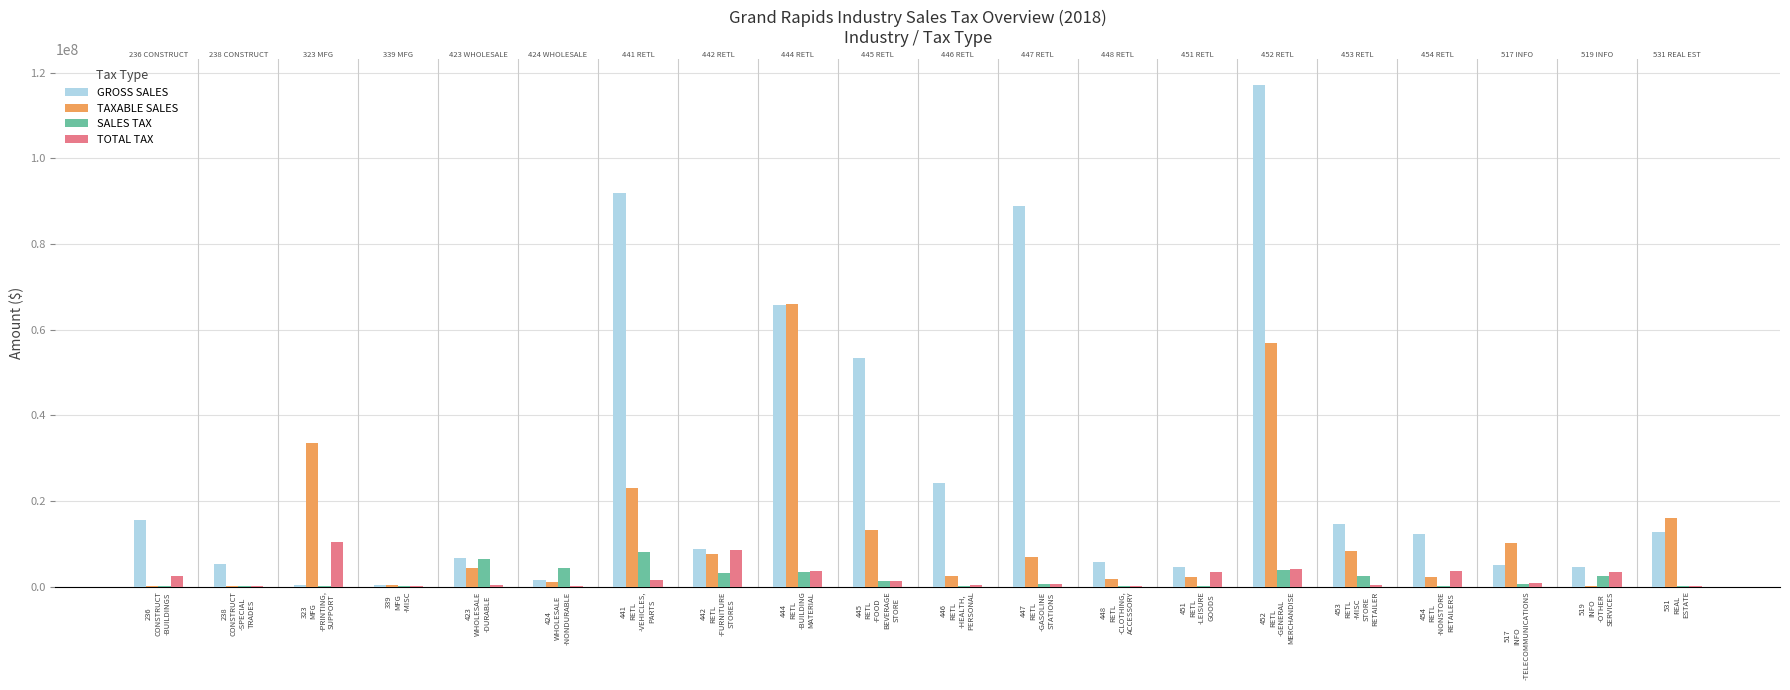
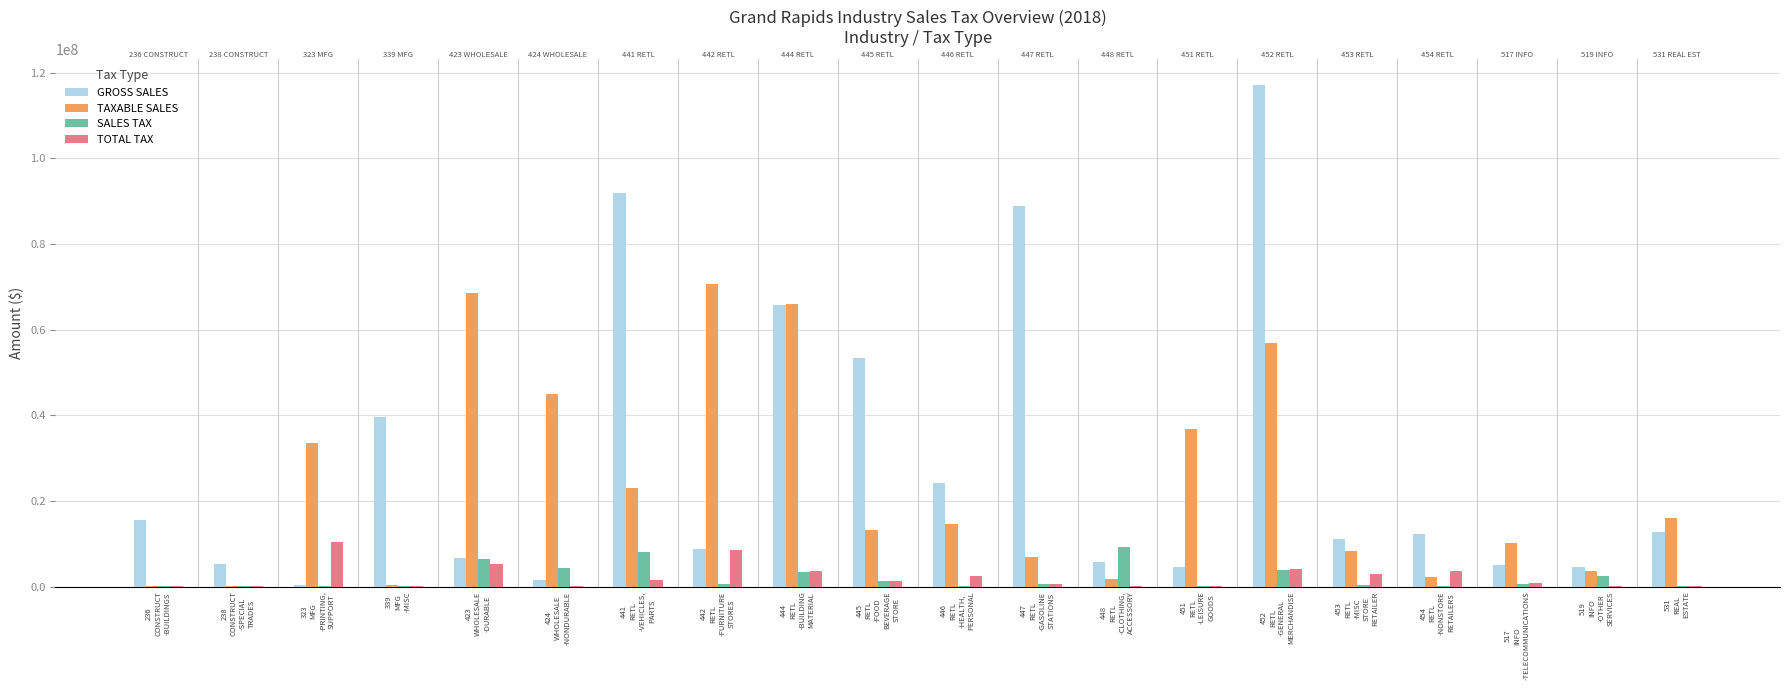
  {
    "GROSS SALES": {
      "236 CONSTRUCT -BUILDINGS": 16000000,
      "238 CONSTRUCT -SPECIAL TRADES": 5000000,
-     "339 MFG -MISC": 0,
+     "339 MFG -MISC": 40000000,
      "423 WHOLESALE -DURABLE": 7000000,
      "424 WHOLESALE -NONDURABLE": 2000000,
      "441 RETL -VEHICLES, PARTS": 92000000,
      "442 RETL -FURNITURE STORES": 9000000,
      "444 RETL -BUILDING MATERIAL": 66000000,
      "445 RETL -FOOD BEVERAGE STORE": 53000000,
      "446 RETL -HEALTH, PERSONAL": 24000000,
      "447 RETL -GASOLINE STATIONS": 89000000,
      "448 RETL -CLOTHING, ACCESSORY": 6000000,
      "451 RETL -LEISURE GOODS": 5000000,
      "452 RETL -GENERAL MERCHANDISE": 117000000,
-     "453 RETL -MISC STORE RETAILER": 15000000,
+     "453 RETL -MISC STORE RETAILER": 11000000,
      "454 RETL -NONSTORE RETAILERS": 12000000,
      "517 INFO -TELECOMMUNICATIONS": 5000000,
      "519 INFO -OTHER SERVICES": 5000000,
      "531 REAL ESTATE": 13000000
    },
    "TAXABLE SALES": {
      "323 MFG -PRINTING, SUPPORT": 33000000,
-     "423 WHOLESALE -DURABLE": 4000000,
-     "424 WHOLESALE -NONDURABLE": 1000000,
+     "423 WHOLESALE -DURABLE": 68000000,
+     "424 WHOLESALE -NONDURABLE": 45000000,
      "441 RETL -VEHICLES, PARTS": 23000000,
-     "442 RETL -FURNITURE STORES": 8000000,
+     "442 RETL -FURNITURE STORES": 71000000,
      "444 RETL -BUILDING MATERIAL": 66000000,
      "445 RETL -FOOD BEVERAGE STORE": 13000000,
-     "446 RETL -HEALTH, PERSONAL": 2000000,
+     "446 RETL -HEALTH, PERSONAL": 15000000,
      "447 RETL -GASOLINE STATIONS": 7000000,
      "448 RETL -CLOTHING, ACCESSORY": 2000000,
-     "451 RETL -LEISURE GOODS": 2000000,
+     "451 RETL -LEISURE GOODS": 37000000,
      "452 RETL -GENERAL MERCHANDISE": 57000000,
      "453 RETL -MISC STORE RETAILER": 8000000,
      "454 RETL -NONSTORE RETAILERS": 2000000,
      "517 INFO -TELECOMMUNICATIONS": 10000000,
-     "519 INFO -OTHER SERVICES": 0,
+     "519 INFO -OTHER SERVICES": 4000000,
      "531 REAL ESTATE": 16000000
    },
    "SALES TAX": {
      "423 WHOLESALE -DURABLE": 6000000,
      "424 WHOLESALE -NONDURABLE": 4000000,
      "441 RETL -VEHICLES, PARTS": 8000000,
-     "442 RETL -FURNITURE STORES": 3000000,
+     "442 RETL -FURNITURE STORES": 1000000,
      "444 RETL -BUILDING MATERIAL": 3000000,
      "445 RETL -FOOD BEVERAGE STORE": 1000000,
-     "448 RETL -CLOTHING, ACCESSORY": 0,
+     "448 RETL -CLOTHING, ACCESSORY": 9000000,
      "452 RETL -GENERAL MERCHANDISE": 4000000,
-     "453 RETL -MISC STORE RETAILER": 2000000,
+     "453 RETL -MISC STORE RETAILER": 0,
      "517 INFO -TELECOMMUNICATIONS": 1000000,
      "519 INFO -OTHER SERVICES": 2000000
    },
    "TOTAL TAX": {
-     "236 CONSTRUCT -BUILDINGS": 2000000,
+     "236 CONSTRUCT -BUILDINGS": 0,
      "323 MFG -PRINTING, SUPPORT": 10000000,
-     "423 WHOLESALE -DURABLE": 0,
+     "423 WHOLESALE -DURABLE": 5000000,
      "441 RETL -VEHICLES, PARTS": 2000000,
      "442 RETL -FURNITURE STORES": 9000000,
      "444 RETL -BUILDING MATERIAL": 4000000,
      "445 RETL -FOOD BEVERAGE STORE": 1000000,
-     "446 RETL -HEALTH, PERSONAL": 0,
-     "451 RETL -LEISURE GOODS": 3000000,
+     "446 RETL -HEALTH, PERSONAL": 2000000,
+     "451 RETL -LEISURE GOODS": 0,
      "452 RETL -GENERAL MERCHANDISE": 4000000,
-     "453 RETL -MISC STORE RETAILER": 0,
+     "453 RETL -MISC STORE RETAILER": 3000000,
      "454 RETL -NONSTORE RETAILERS": 4000000,
      "517 INFO -TELECOMMUNICATIONS": 1000000,
-     "519 INFO -OTHER SERVICES": 3000000
+     "519 INFO -OTHER SERVICES": 0
    }
  }
